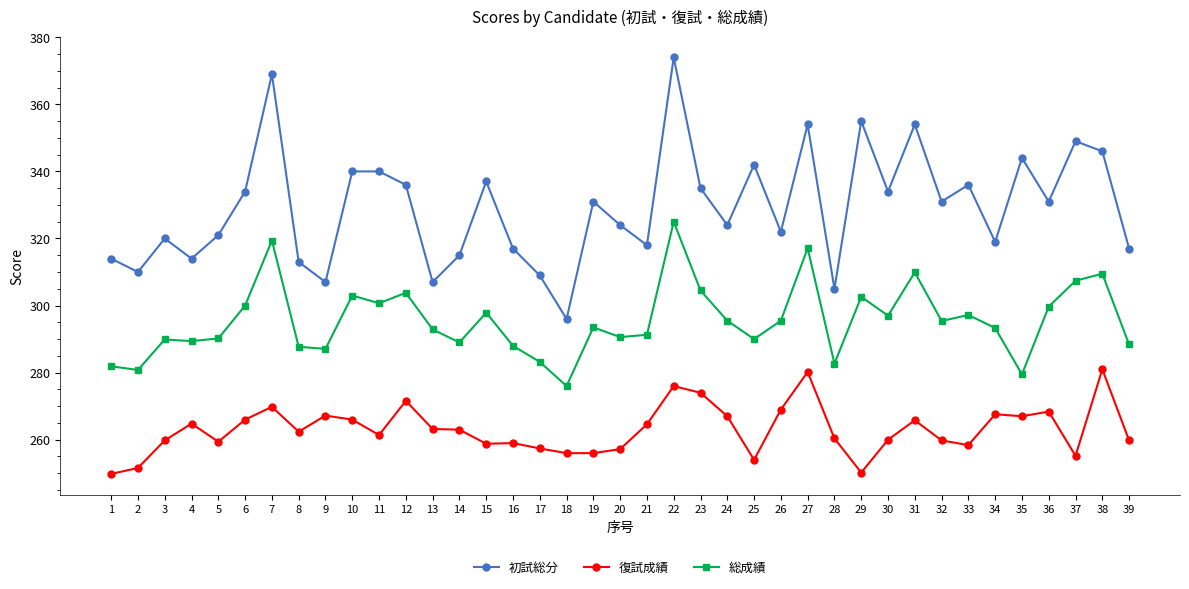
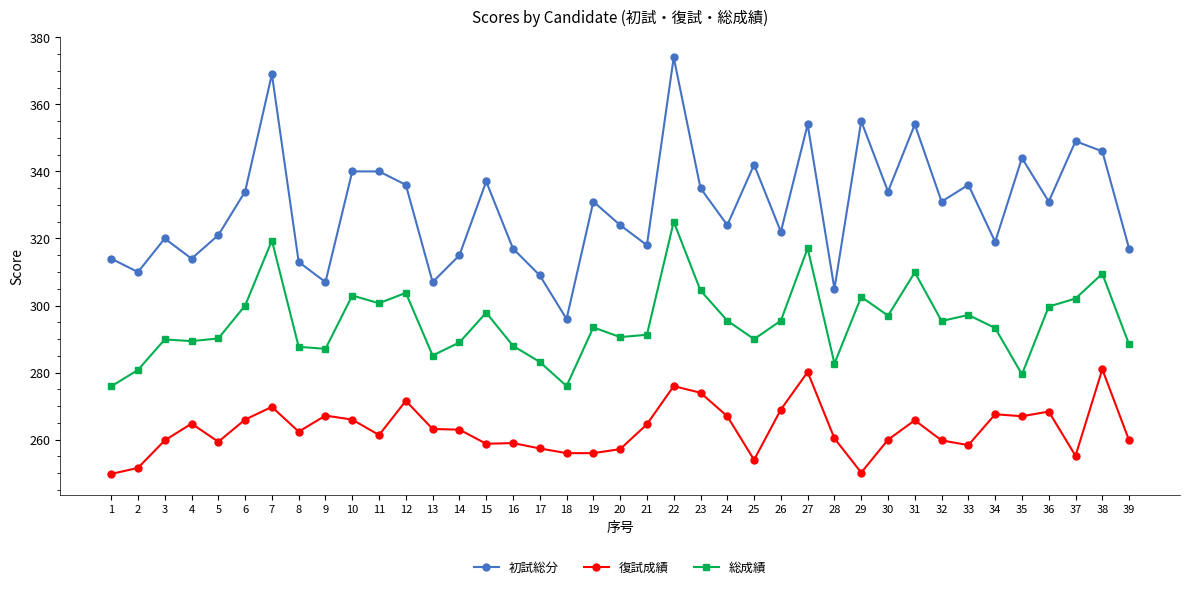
  {
    "初試総分": {
      "1": 314,
      "2": 310,
      "3": 320,
      "4": 314,
      "5": 321,
      "6": 334,
      "7": 369,
      "8": 313,
      "9": 307,
      "10": 340,
      "11": 340,
      "12": 336,
      "13": 307,
      "14": 315,
      "15": 337,
      "16": 317,
      "17": 309,
      "18": 296,
      "19": 331,
      "20": 324,
      "21": 318,
      "22": 374,
      "23": 335,
      "24": 324,
      "25": 342,
      "26": 322,
      "27": 354,
      "28": 305,
      "29": 355,
      "30": 334,
      "31": 354,
      "32": 331,
      "33": 336,
      "34": 319,
      "35": 344,
      "36": 331,
      "37": 349,
      "38": 346,
      "39": 317
    },
    "復試成績": {
      "1": 250,
      "2": 252,
      "3": 260,
      "4": 265,
      "5": 259,
      "6": 266,
      "7": 270,
      "8": 262,
      "9": 267,
      "10": 266,
      "11": 261,
      "12": 272,
      "13": 263,
      "14": 263,
      "15": 259,
      "16": 259,
      "17": 257,
      "18": 256,
      "19": 256,
      "20": 257,
      "21": 265,
      "22": 276,
      "23": 274,
      "24": 267,
      "25": 254,
      "26": 269,
      "27": 280,
      "28": 260,
      "29": 250,
      "30": 260,
      "31": 266,
      "32": 260,
      "33": 258,
      "34": 268,
      "35": 267,
      "36": 268,
      "37": 255,
      "38": 281,
      "39": 260
    },
    "総成績": {
-     "1": 282,
+     "1": 276,
      "2": 281,
      "3": 290,
      "4": 289,
      "5": 290,
      "6": 300,
      "7": 319,
      "8": 288,
      "9": 287,
      "10": 303,
      "11": 301,
      "12": 304,
-     "13": 293,
+     "13": 285,
      "14": 289,
      "15": 298,
      "16": 288,
      "17": 283,
      "18": 276,
      "19": 294,
      "20": 291,
      "21": 291,
      "22": 325,
      "23": 305,
      "24": 296,
      "25": 290,
      "26": 296,
      "27": 317,
      "28": 283,
      "29": 303,
      "30": 297,
      "31": 310,
      "32": 295,
      "33": 297,
      "34": 293,
      "35": 280,
      "36": 300,
-     "37": 307,
+     "37": 302,
      "38": 310,
      "39": 288
    }
  }
